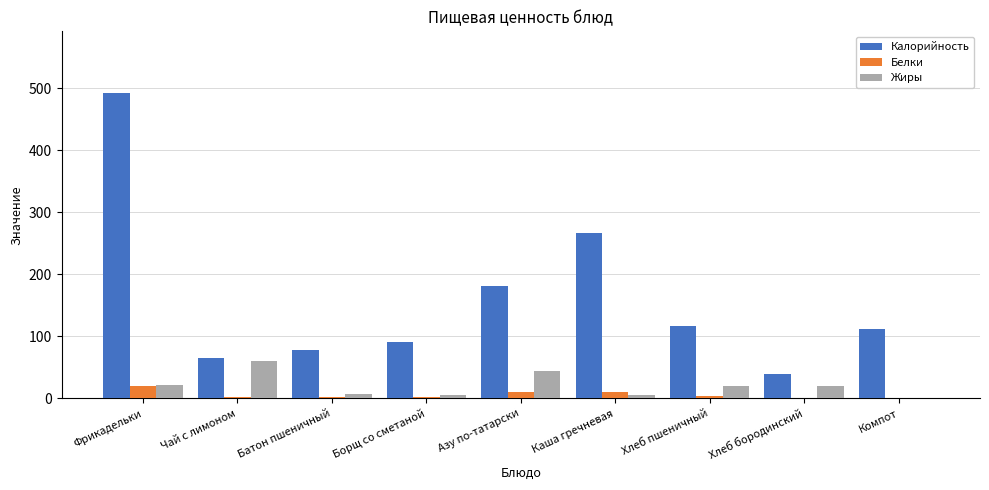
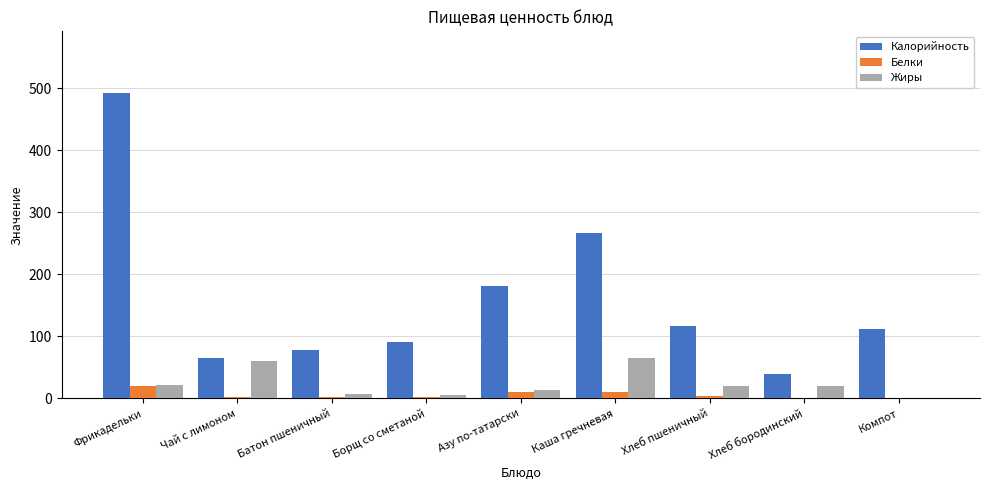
  {
    "Калорийность": {
      "Фрикадельки": 490,
      "Чай с лимоном": 70,
      "Батон пшеничный": 80,
      "Борщ со сметаной": 90,
      "Азу по-татарски": 180,
      "Каша гречневая": 270,
      "Хлеб пшеничный": 120,
      "Хлеб бородинский": 40,
      "Компот": 110
    },
    "Белки": {
      "Фрикадельки": 20,
      "Азу по-татарски": 10,
      "Каша гречневая": 10
    },
    "Жиры": {
      "Фрикадельки": 20,
      "Чай с лимоном": 60,
      "Батон пшеничный": 10,
      "Борщ со сметаной": 10,
-     "Азу по-татарски": 40,
-     "Каша гречневая": 10,
+     "Азу по-татарски": 10,
+     "Каша гречневая": 70,
      "Хлеб пшеничный": 20,
      "Хлеб бородинский": 20
    }
  }
